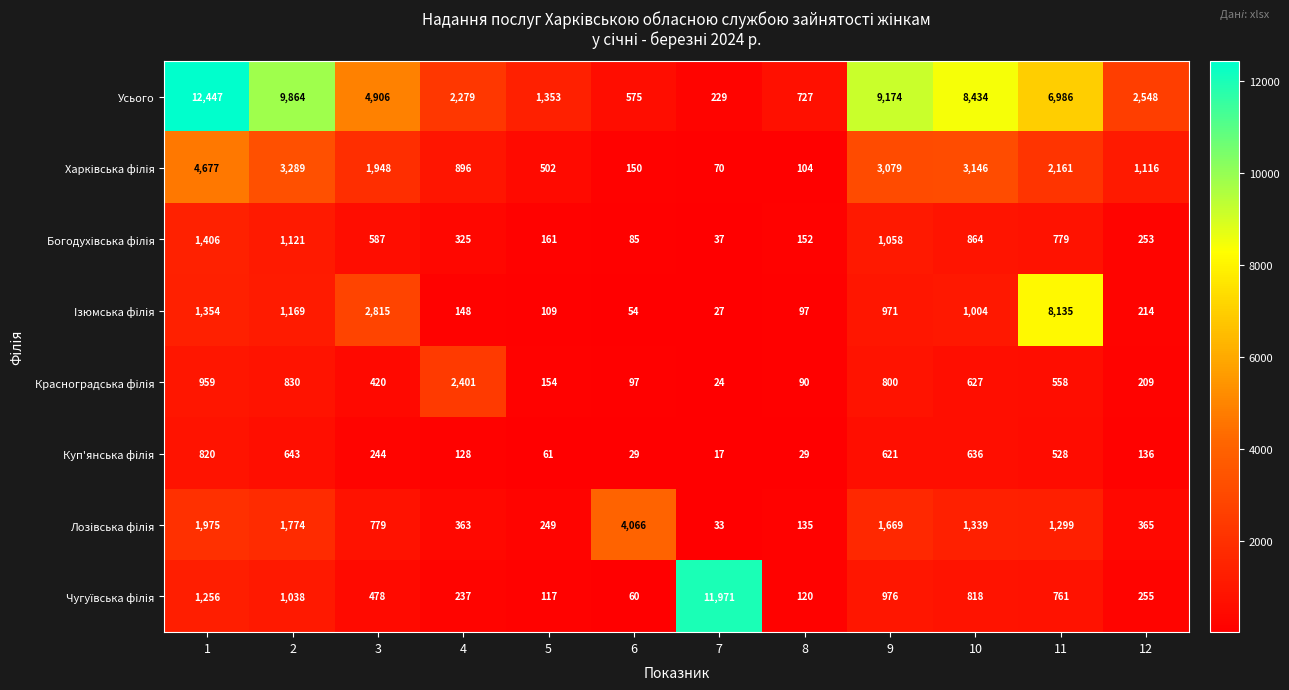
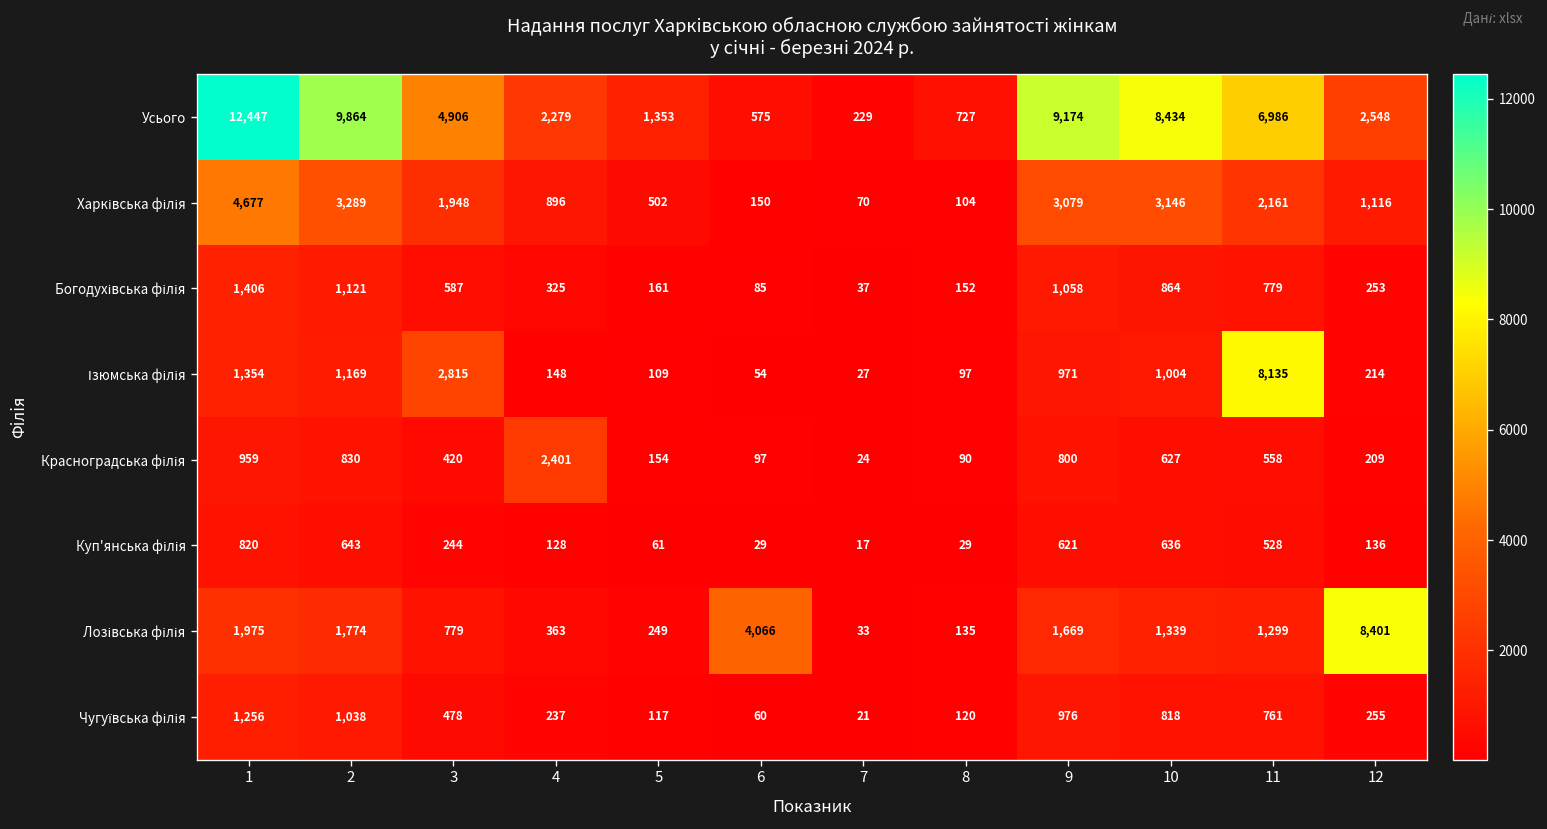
  {
    "Усього": {
      "1": "12,447",
      "2": "9,864",
      "3": "4,906",
      "4": "2,279",
      "5": "1,353",
      "6": "575",
      "7": "229",
      "8": "727",
      "9": "9,174",
      "10": "8,434",
      "11": "6,986",
      "12": "2,548"
    },
    "Харківська філія": {
      "1": "4,677",
      "2": "3,289",
      "3": "1,948",
      "4": "896",
      "5": "502",
      "6": "150",
      "7": "70",
      "8": "104",
      "9": "3,079",
      "10": "3,146",
      "11": "2,161",
      "12": "1,116"
    },
    "Богодухівська філія": {
      "1": "1,406",
      "2": "1,121",
      "3": "587",
      "4": "325",
      "5": "161",
      "6": "85",
      "7": "37",
      "8": "152",
      "9": "1,058",
      "10": "864",
      "11": "779",
      "12": "253"
    },
    "Ізюмська філія": {
      "1": "1,354",
      "2": "1,169",
      "3": "2,815",
      "4": "148",
      "5": "109",
      "6": "54",
      "7": "27",
      "8": "97",
      "9": "971",
      "10": "1,004",
      "11": "8,135",
      "12": "214"
    },
    "Красноградська філія": {
      "1": "959",
      "2": "830",
      "3": "420",
      "4": "2,401",
      "5": "154",
      "6": "97",
      "7": "24",
      "8": "90",
      "9": "800",
      "10": "627",
      "11": "558",
      "12": "209"
    },
    "Куп'янська філія": {
      "1": "820",
      "2": "643",
      "3": "244",
      "4": "128",
      "5": "61",
      "6": "29",
      "7": "17",
      "8": "29",
      "9": "621",
      "10": "636",
      "11": "528",
      "12": "136"
    },
    "Лозівська філія": {
      "1": "1,975",
      "2": "1,774",
      "3": "779",
      "4": "363",
      "5": "249",
      "6": "4,066",
      "7": "33",
      "8": "135",
      "9": "1,669",
      "10": "1,339",
      "11": "1,299",
-     "12": "365"
+     "12": "8,401"
    },
    "Чугуївська філія": {
      "1": "1,256",
      "2": "1,038",
      "3": "478",
      "4": "237",
      "5": "117",
      "6": "60",
-     "7": "11,971",
+     "7": "21",
      "8": "120",
      "9": "976",
      "10": "818",
      "11": "761",
      "12": "255"
    }
  }
